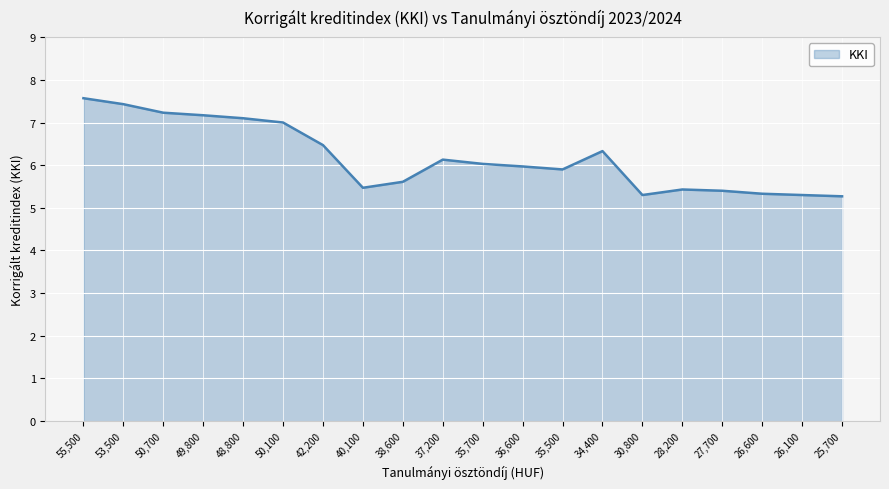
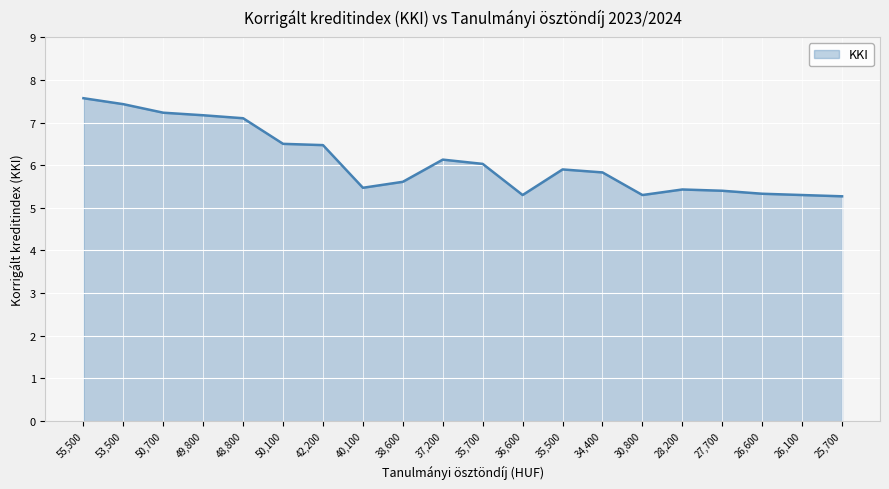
  {
    "55,500": 7.6,
    "53,500": 7.4,
    "50,700": 7.2,
    "49,800": 7.2,
    "48,800": 7.1,
-   "50,100": 7.0,
+   "50,100": 6.5,
    "42,200": 6.5,
    "40,100": 5.5,
    "38,600": 5.6,
    "37,200": 6.1,
    "35,700": 6.0,
-   "36,600": 6.0,
+   "36,600": 5.3,
    "35,500": 5.9,
-   "34,400": 6.3,
+   "34,400": 5.8,
    "30,800": 5.3,
    "28,200": 5.4,
    "27,700": 5.4,
    "26,600": 5.3,
    "26,100": 5.3,
    "25,700": 5.3
  }
